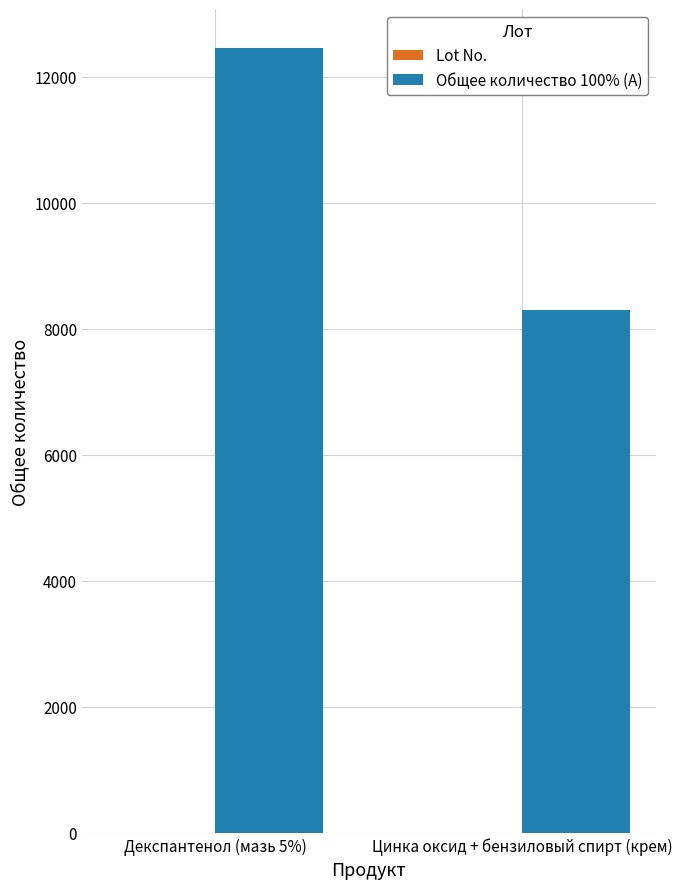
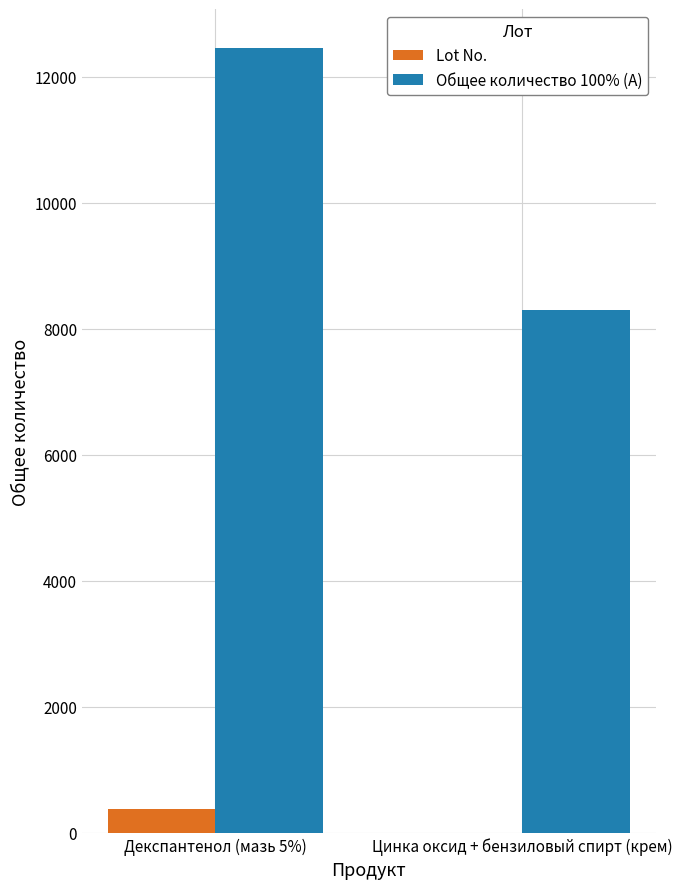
  {
    "Lot No.": {
-     "Декспантенол (мазь 5%)": 0
+     "Декспантенол (мазь 5%)": 400
    },
    "Общее количество 100% (A)": {
      "Декспантенол (мазь 5%)": 12500,
      "Цинка оксид + бензиловый спирт (крем)": 8300
    }
  }
